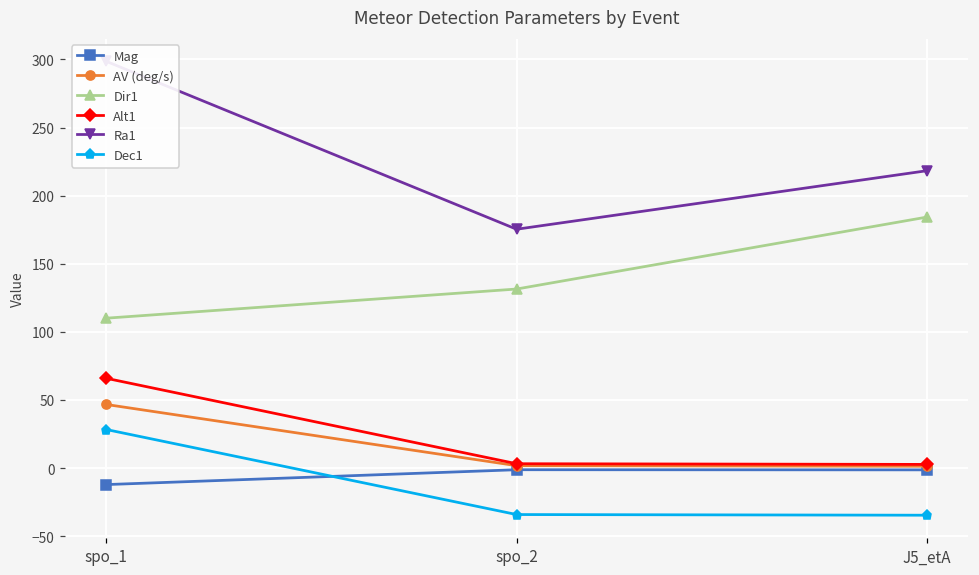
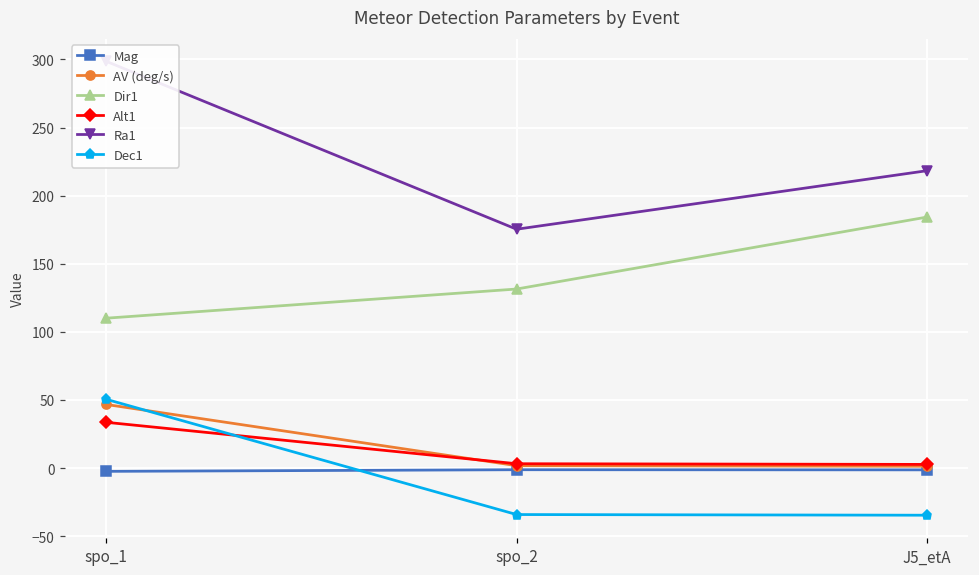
  {
    "Mag": {
-     "spo_1": -12,
+     "spo_1": -2,
      "spo_2": -1,
      "J5_etA": -1
    },
    "AV (deg/s)": {
      "spo_1": 47
    },
    "Dir1": {
      "spo_1": 110,
      "spo_2": 132,
      "J5_etA": 184
    },
    "Alt1": {
-     "spo_1": 66
+     "spo_1": 34
    },
    "Ra1": {
      "spo_2": 175,
      "J5_etA": 218
    },
    "Dec1": {
-     "spo_1": 28,
+     "spo_1": 51,
      "spo_2": -34,
      "J5_etA": -34
    }
  }
